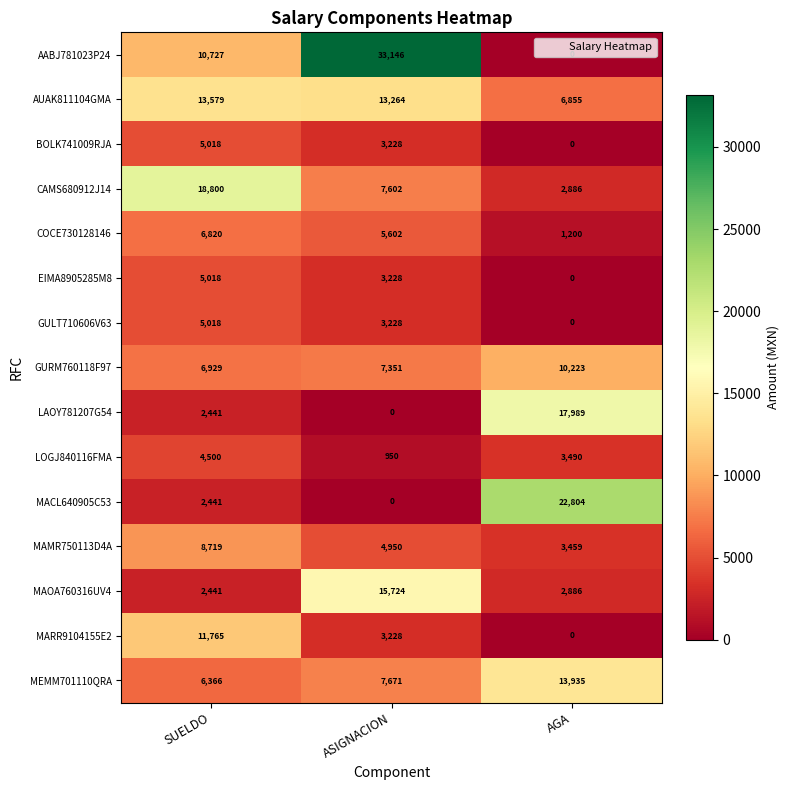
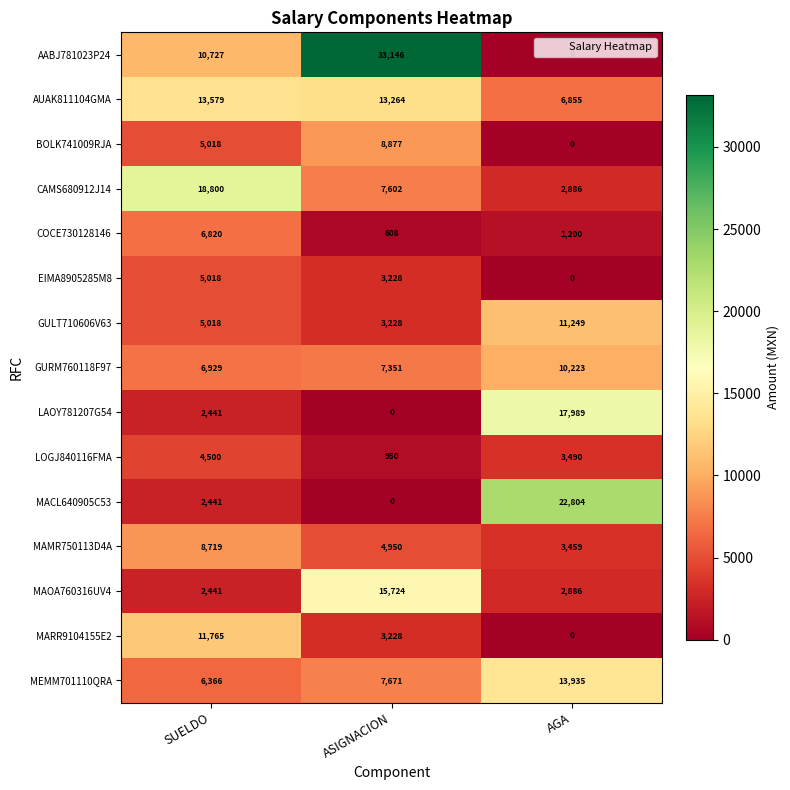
  {
    "AABJ781023P24": {
      "SUELDO": "10,727",
      "ASIGNACION": "33,146"
    },
    "AUAK811104GMA": {
      "SUELDO": "13,579",
      "ASIGNACION": "13,264",
      "AGA": "6,855"
    },
    "BOLK741009RJA": {
      "SUELDO": "5,018",
-     "ASIGNACION": "3,228",
+     "ASIGNACION": "8,877",
      "AGA": "0"
    },
    "CAMS680912J14": {
      "SUELDO": "18,800",
      "ASIGNACION": "7,602",
      "AGA": "2,886"
    },
    "COCE730128146": {
      "SUELDO": "6,820",
-     "ASIGNACION": "5,602",
+     "ASIGNACION": "608",
      "AGA": "1,200"
    },
    "EIMA8905285M8": {
      "SUELDO": "5,018",
      "ASIGNACION": "3,228",
      "AGA": "0"
    },
    "GULT710606V63": {
      "SUELDO": "5,018",
      "ASIGNACION": "3,228",
-     "AGA": "0"
+     "AGA": "11,249"
    },
    "GURM760118F97": {
      "SUELDO": "6,929",
      "ASIGNACION": "7,351",
      "AGA": "10,223"
    },
    "LAOY781207G54": {
      "SUELDO": "2,441",
      "ASIGNACION": "0",
      "AGA": "17,989"
    },
    "LOGJ840116FMA": {
      "SUELDO": "4,500",
      "ASIGNACION": "950",
      "AGA": "3,490"
    },
    "MACL640905C53": {
      "SUELDO": "2,441",
      "ASIGNACION": "0",
      "AGA": "22,804"
    },
    "MAMR750113D4A": {
      "SUELDO": "8,719",
      "ASIGNACION": "4,950",
      "AGA": "3,459"
    },
    "MAOA760316UV4": {
      "SUELDO": "2,441",
      "ASIGNACION": "15,724",
      "AGA": "2,886"
    },
    "MARR9104155E2": {
      "SUELDO": "11,765",
      "ASIGNACION": "3,228",
      "AGA": "0"
    },
    "MEMM701110QRA": {
      "SUELDO": "6,366",
      "ASIGNACION": "7,671",
      "AGA": "13,935"
    }
  }
